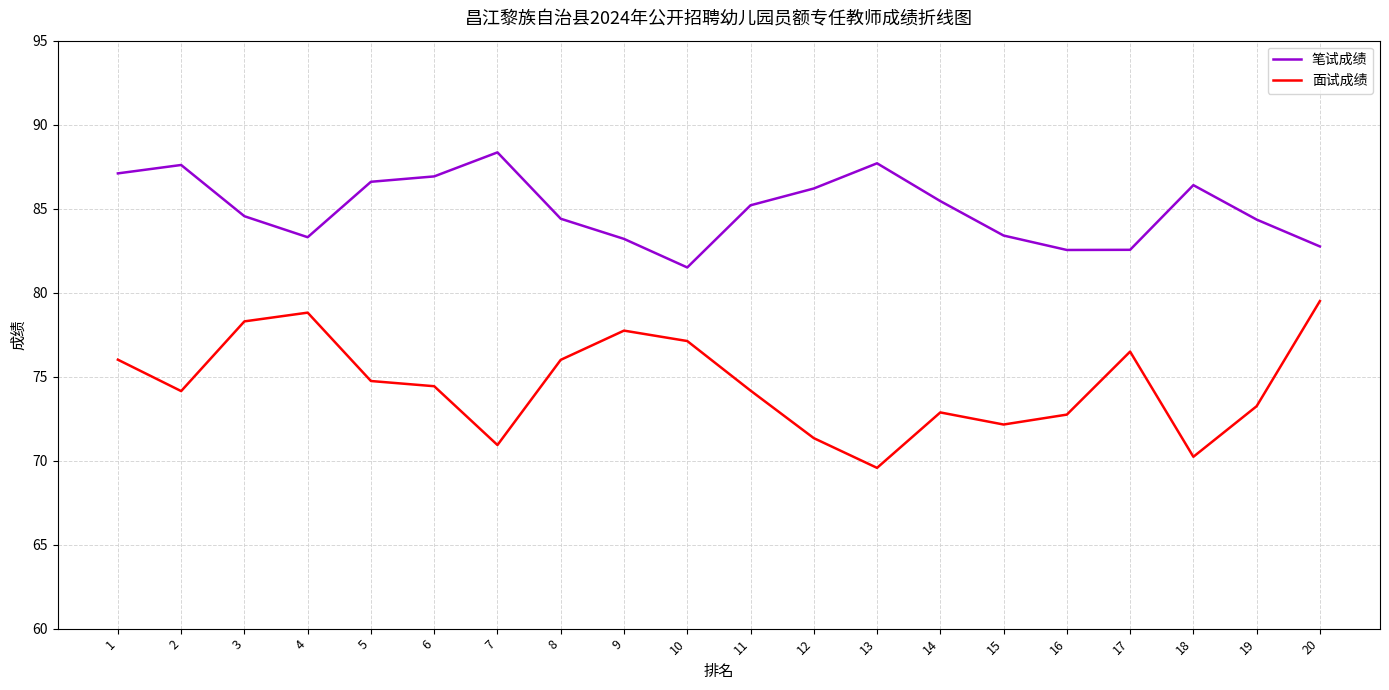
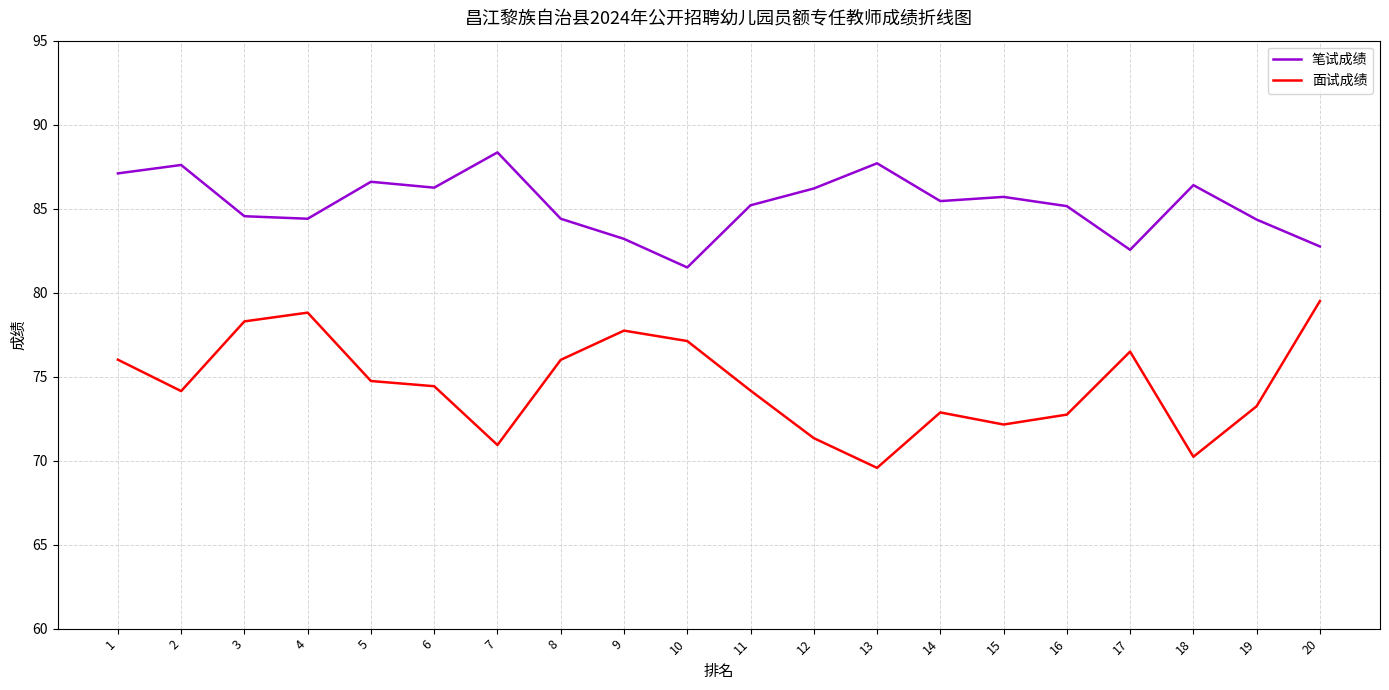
  {
    "笔试成绩": {
      "1": 87.1,
      "2": 87.6,
      "3": 84.6,
-     "4": 83.3,
+     "4": 84.4,
      "5": 86.6,
-     "6": 86.9,
+     "6": 86.3,
      "7": 88.4,
      "8": 84.4,
      "9": 83.2,
      "10": 81.5,
      "11": 85.2,
      "12": 86.2,
      "13": 87.7,
      "14": 85.5,
-     "15": 83.4,
-     "16": 82.5,
+     "15": 85.7,
+     "16": 85.2,
      "17": 82.6,
      "18": 86.4,
      "19": 84.4,
      "20": 82.8
    },
    "面试成绩": {
      "1": 76.0,
      "2": 74.1,
      "3": 78.3,
      "4": 78.8,
      "5": 74.7,
      "6": 74.4,
      "7": 70.9,
      "8": 76.0,
      "9": 77.7,
      "10": 77.1,
      "11": 74.2,
      "12": 71.3,
      "13": 69.6,
      "14": 72.9,
      "15": 72.2,
      "16": 72.7,
      "17": 76.5,
      "18": 70.2,
      "19": 73.2,
      "20": 79.5
    }
  }
